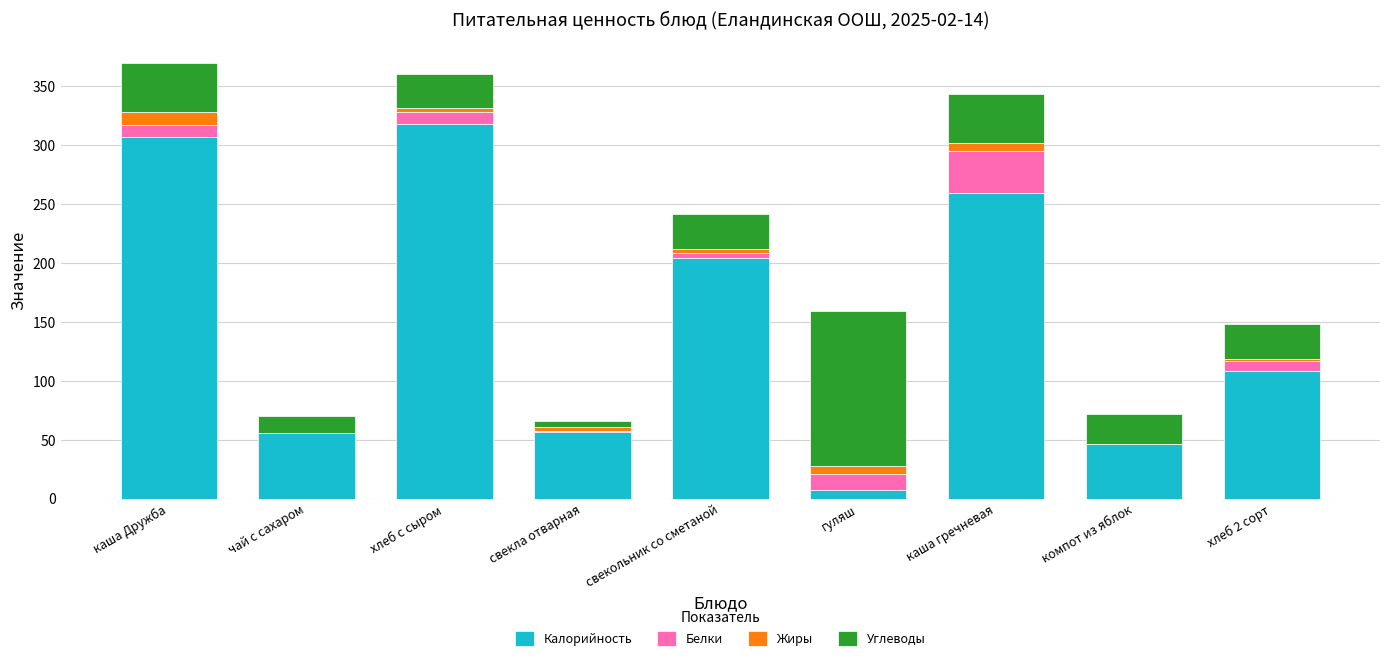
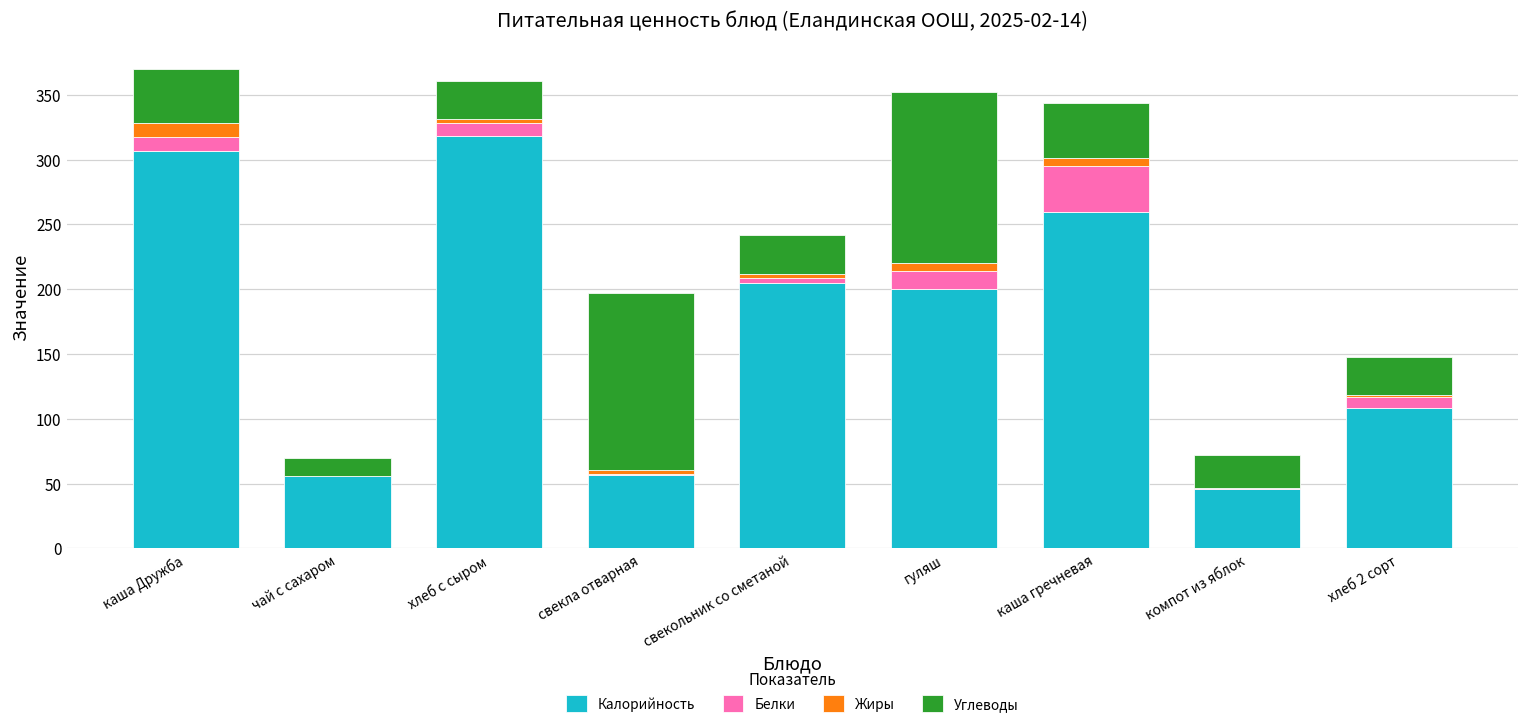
  {
    "Калорийность": {
      "каша Дружба": 307,
      "чай с сахаром": 56,
      "хлеб с сыром": 318,
      "свекла отварная": 56,
      "свекольник со сметаной": 205,
-     "гуляш": 7,
+     "гуляш": 200,
      "каша гречневая": 260,
      "компот из яблок": 46,
      "хлеб 2 сорт": 108
    },
    "Белки": {
      "каша Дружба": 10,
      "хлеб с сыром": 10,
      "свекольник со сметаной": 4,
      "гуляш": 14,
      "каша гречневая": 36,
      "хлеб 2 сорт": 9
    },
    "Жиры": {
      "каша Дружба": 11,
      "чай с сахаром": 0,
      "хлеб с сыром": 3,
      "свекла отварная": 4,
      "свекольник со сметаной": 3,
      "гуляш": 7,
      "каша гречневая": 7
    },
    "Углеводы": {
      "каша Дружба": 41,
      "чай с сахаром": 14,
      "хлеб с сыром": 29,
-     "свекла отварная": 5,
+     "свекла отварная": 137,
      "свекольник со сметаной": 30,
      "гуляш": 132,
      "каша гречневая": 42,
      "компот из яблок": 25,
      "хлеб 2 сорт": 29
    }
  }
